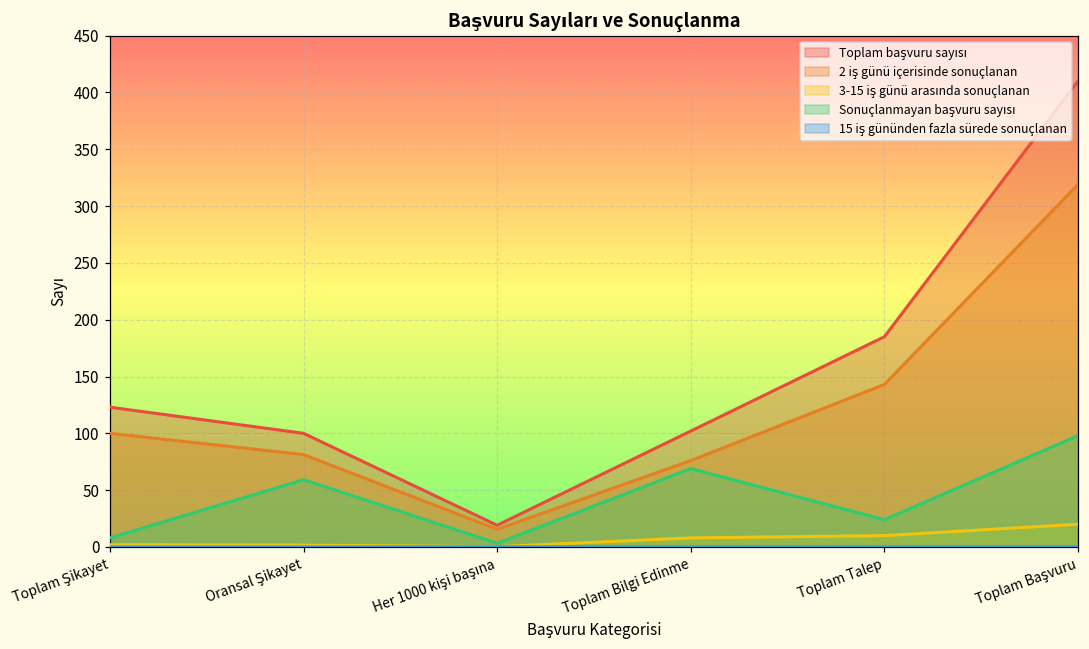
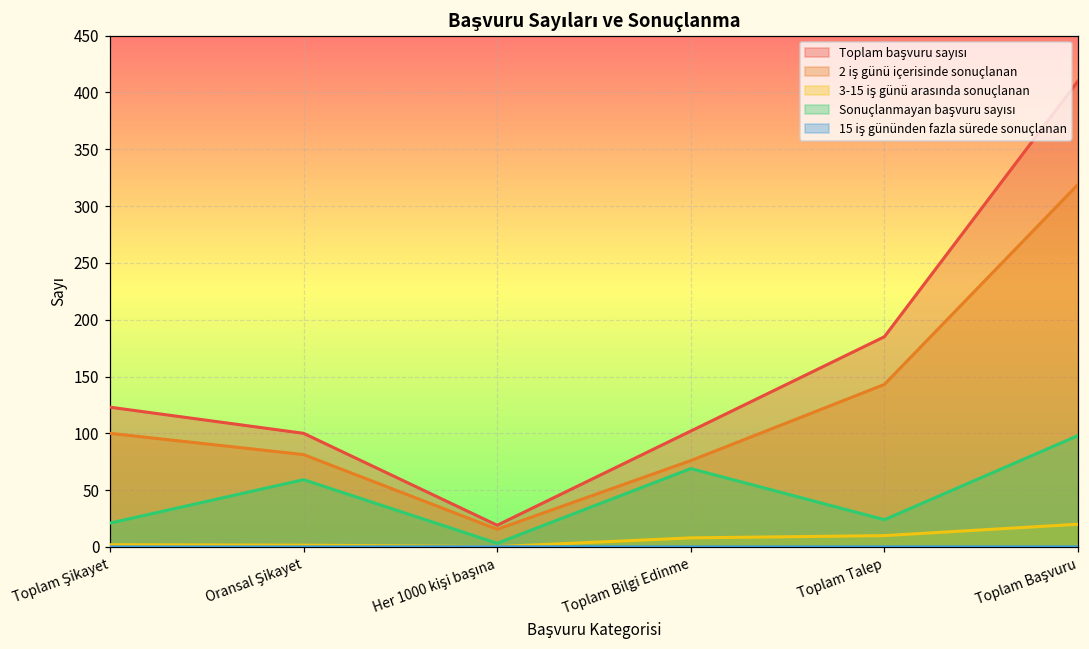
  {
    "Sonuçlanmayan başvuru sayısı": {
-     "Toplam Şikayet": 8,
+     "Toplam Şikayet": 21,
      "Oransal Şikayet": 59,
      "Her 1000 kişi başına": 3,
      "Toplam Bilgi Edinme": 69,
      "Toplam Talep": 24,
      "Toplam Başvuru": 98
    },
    "15 iş gününden fazla sürede sonuçlanan": {
      "Toplam Bilgi Edinme": 0,
      "Toplam Talep": 0,
      "Toplam Başvuru": 0
    }
  }
